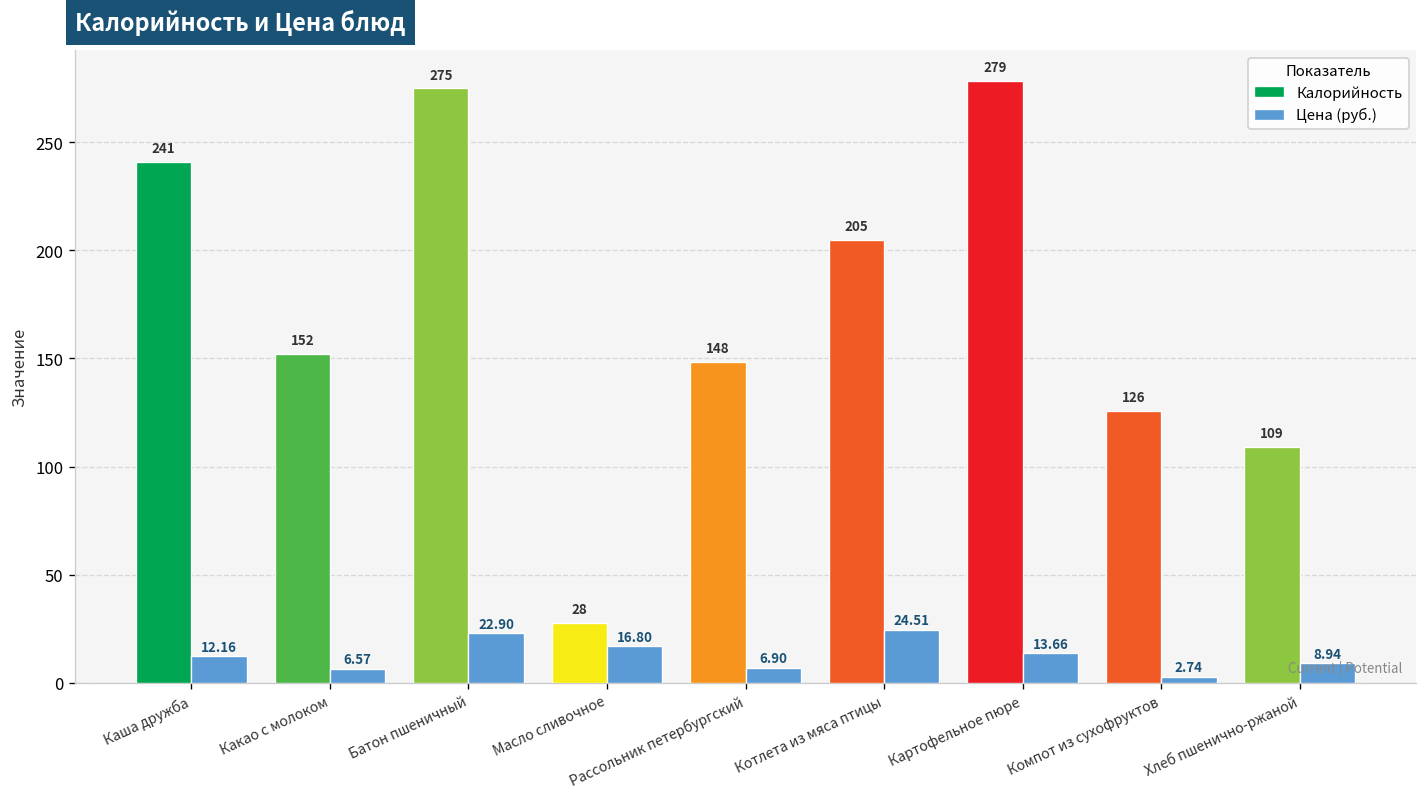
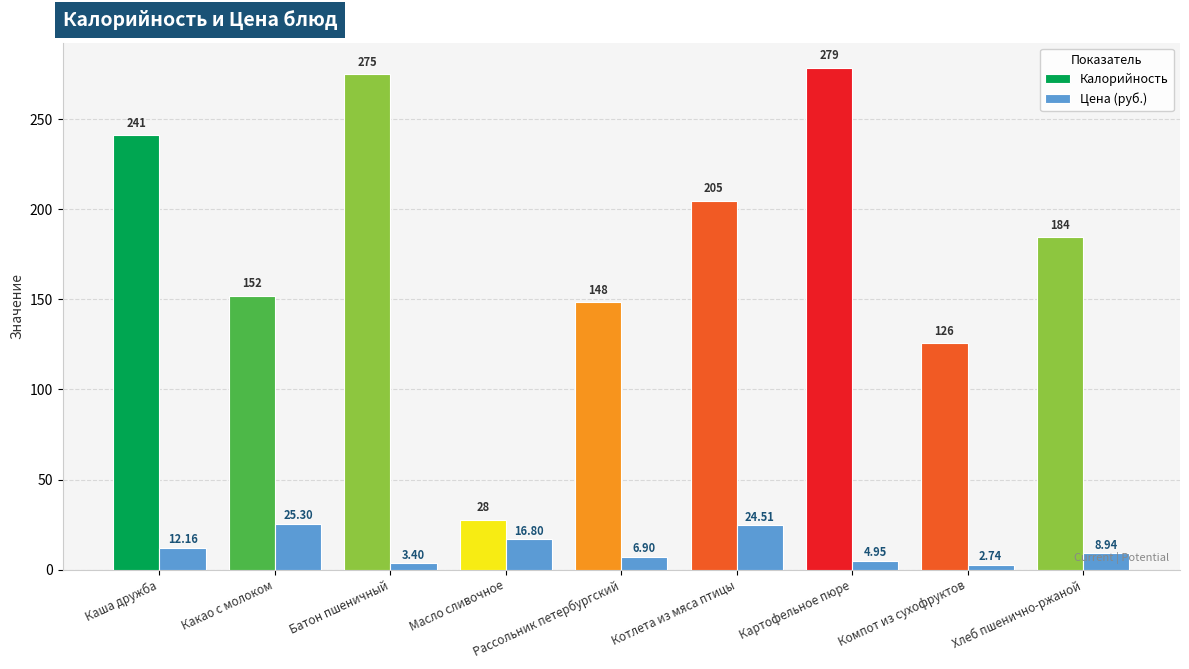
  {
    "Калорийность": {
      "Каша дружба": 241,
      "Какао с молоком": 152,
      "Батон пшеничный": 275,
      "Масло сливочное": 28,
      "Рассольник петербургский": 148,
      "Котлета из мяса птицы": 205,
      "Картофельное пюре": 279,
      "Компот из сухофруктов": 126,
-     "Хлеб пшенично-ржаной": 109
+     "Хлеб пшенично-ржаной": 184
    },
    "Цена (руб.)": {
      "Каша дружба": 12.16,
-     "Какао с молоком": 6.57,
-     "Батон пшеничный": 22.90,
+     "Какао с молоком": 25.30,
+     "Батон пшеничный": 3.40,
      "Масло сливочное": 16.80,
      "Рассольник петербургский": 6.90,
      "Котлета из мяса птицы": 24.51,
-     "Картофельное пюре": 13.66,
+     "Картофельное пюре": 4.95,
      "Компот из сухофруктов": 2.74,
      "Хлеб пшенично-ржаной": 8.94
    }
  }
